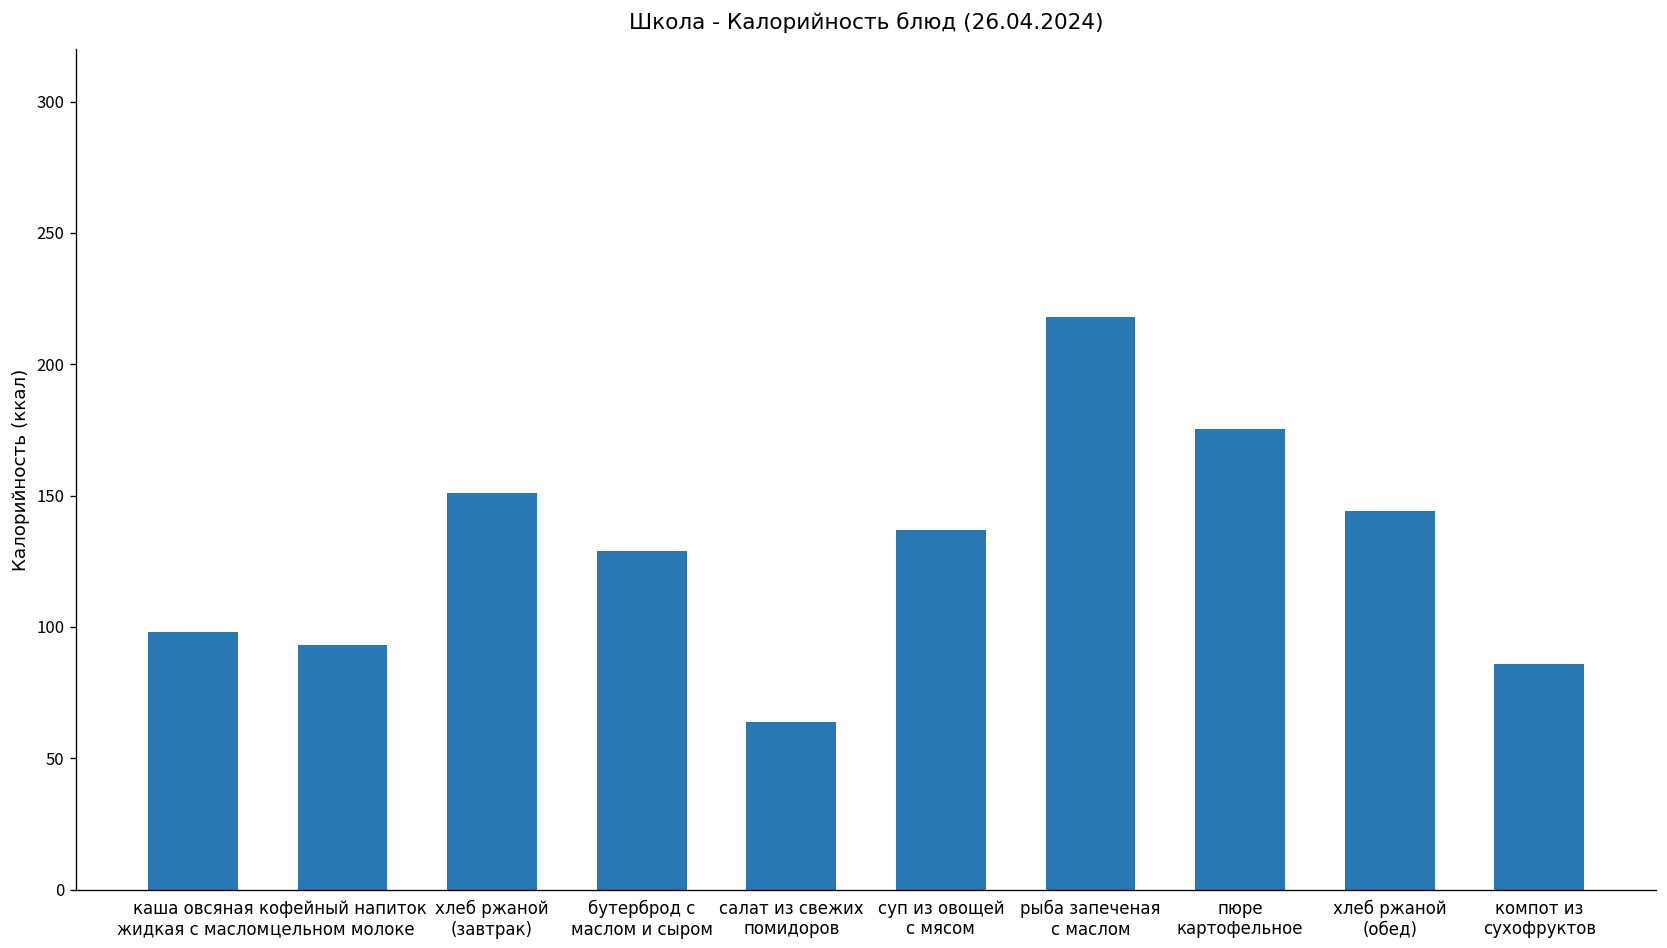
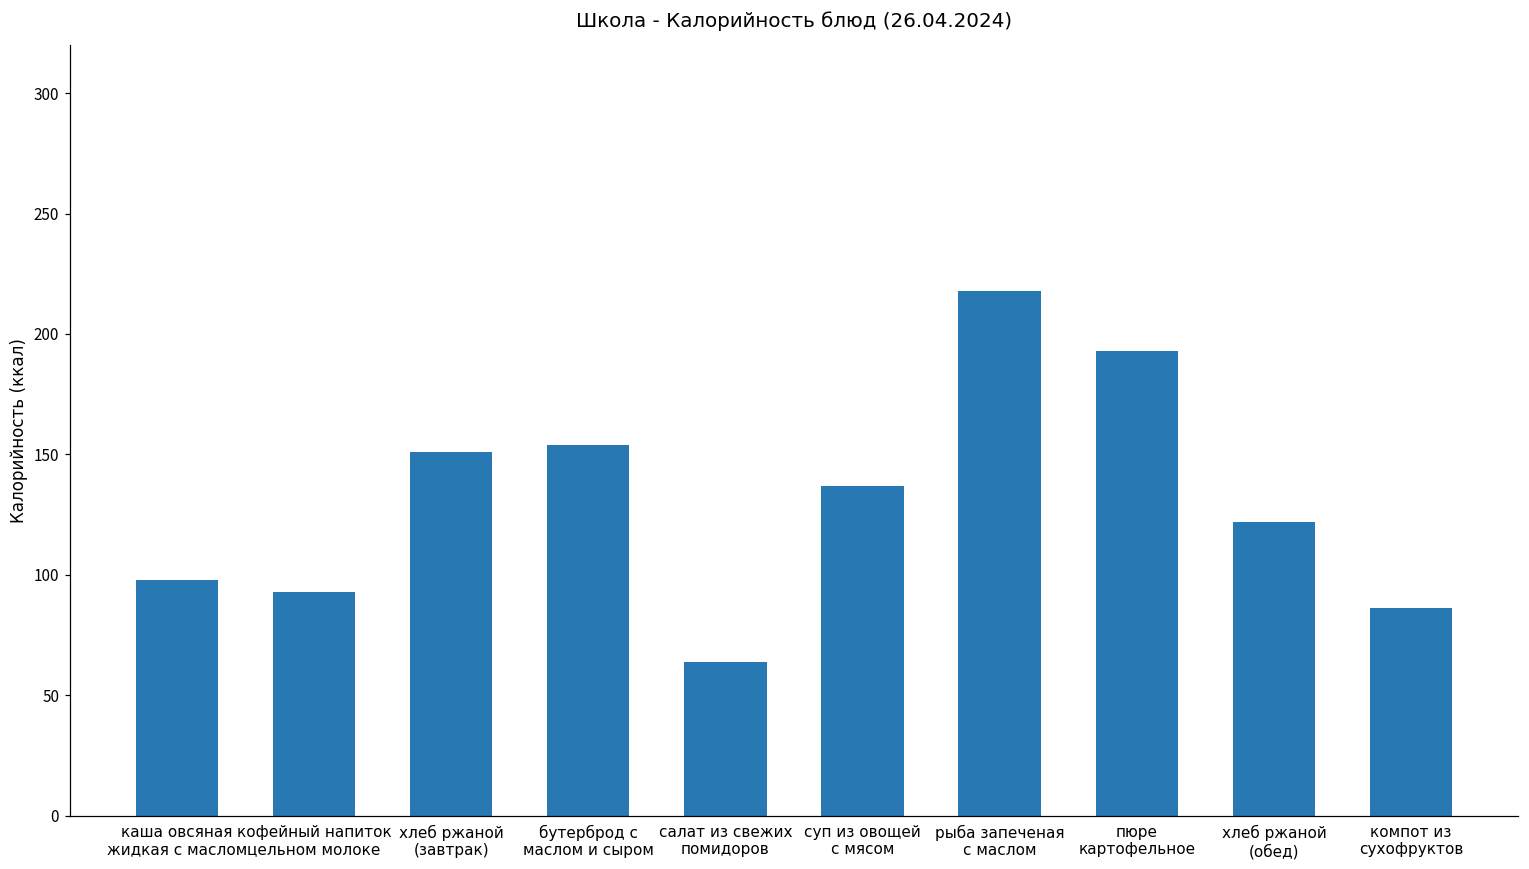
  {
    "каша овсяная жидкая с маслом": 98,
    "кофейный напиток цельном молоке": 93,
    "хлеб ржаной (завтрак)": 151,
-   "бутерброд с маслом и сыром": 129,
+   "бутерброд с маслом и сыром": 154,
    "салат из свежих помидоров": 64,
    "суп из овощей с мясом": 137,
    "рыба запеченая с маслом": 218,
-   "пюре картофельное": 176,
-   "хлеб ржаной (обед)": 144,
+   "пюре картофельное": 193,
+   "хлеб ржаной (обед)": 122,
    "компот из сухофруктов": 86
  }
